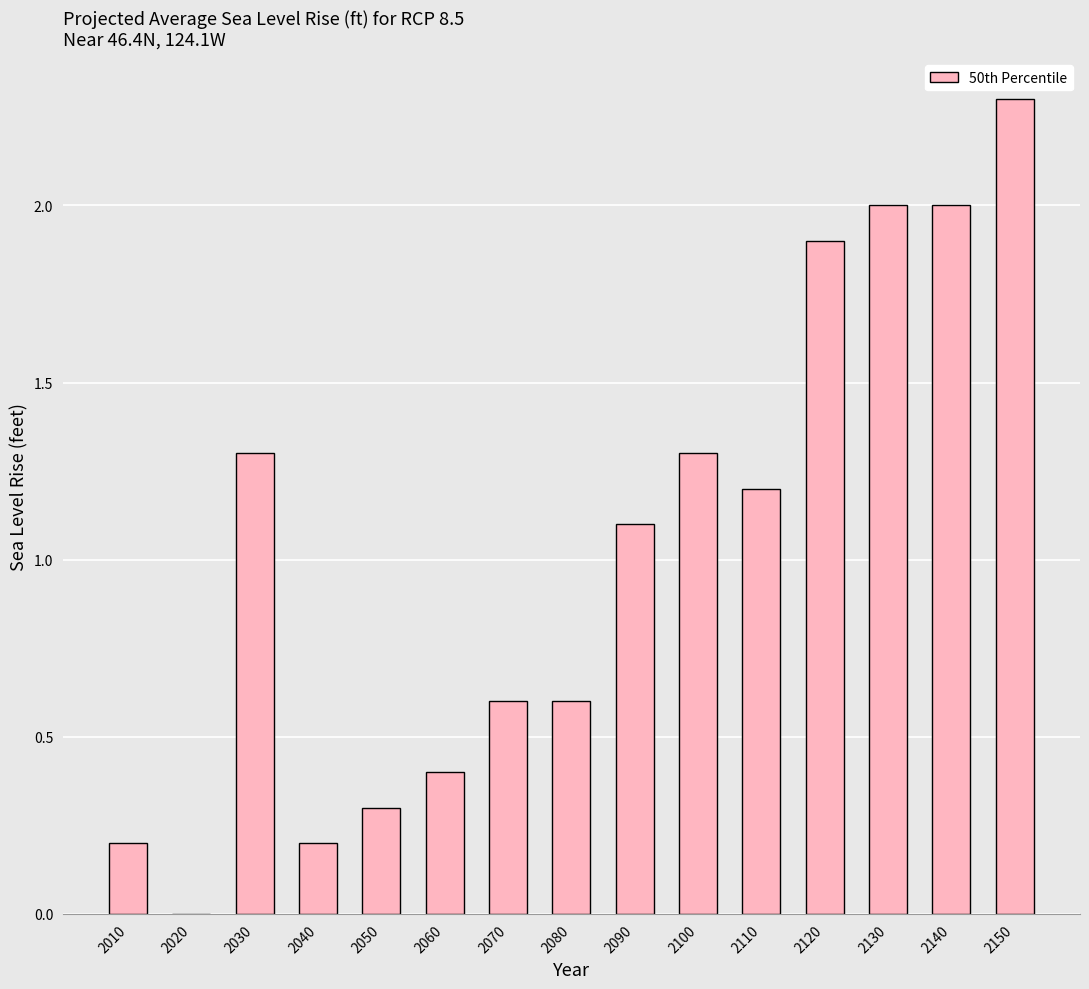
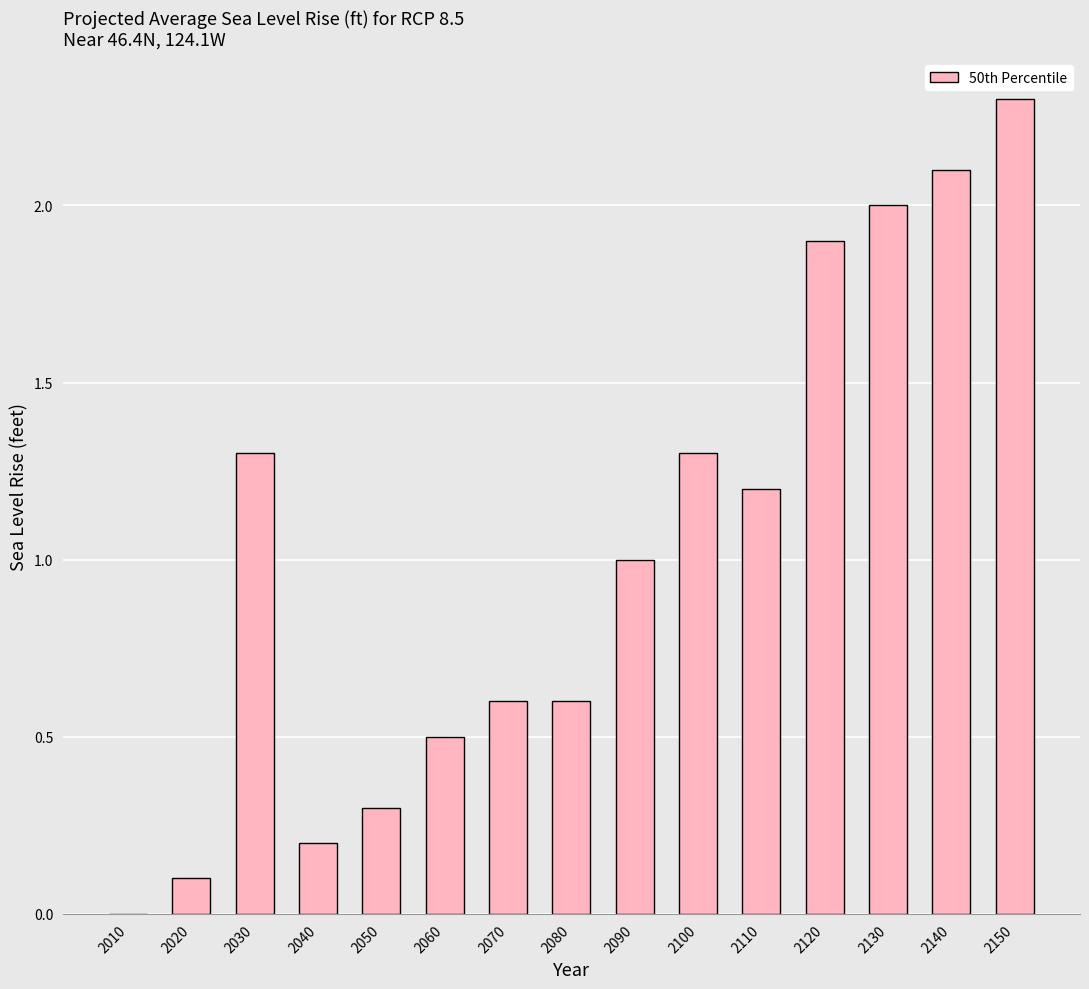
  {
-   "2010": 0.2,
-   "2020": 0.0,
+   "2010": 0.0,
+   "2020": 0.1,
    "2030": 1.3,
    "2040": 0.2,
    "2050": 0.3,
-   "2060": 0.4,
+   "2060": 0.5,
    "2070": 0.6,
    "2080": 0.6,
-   "2090": 1.1,
+   "2090": 1.0,
    "2100": 1.3,
    "2110": 1.2,
    "2120": 1.9,
    "2130": 2.0,
-   "2140": 2.0,
+   "2140": 2.1,
    "2150": 2.3
  }
